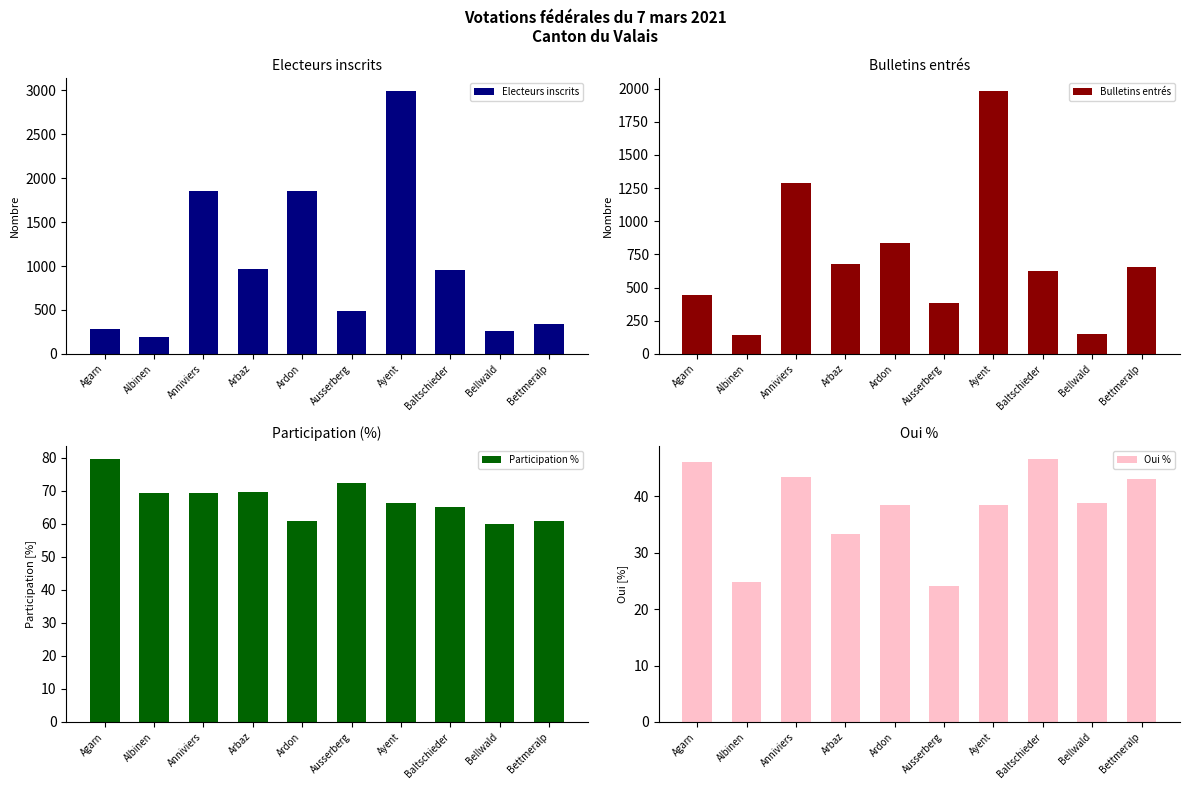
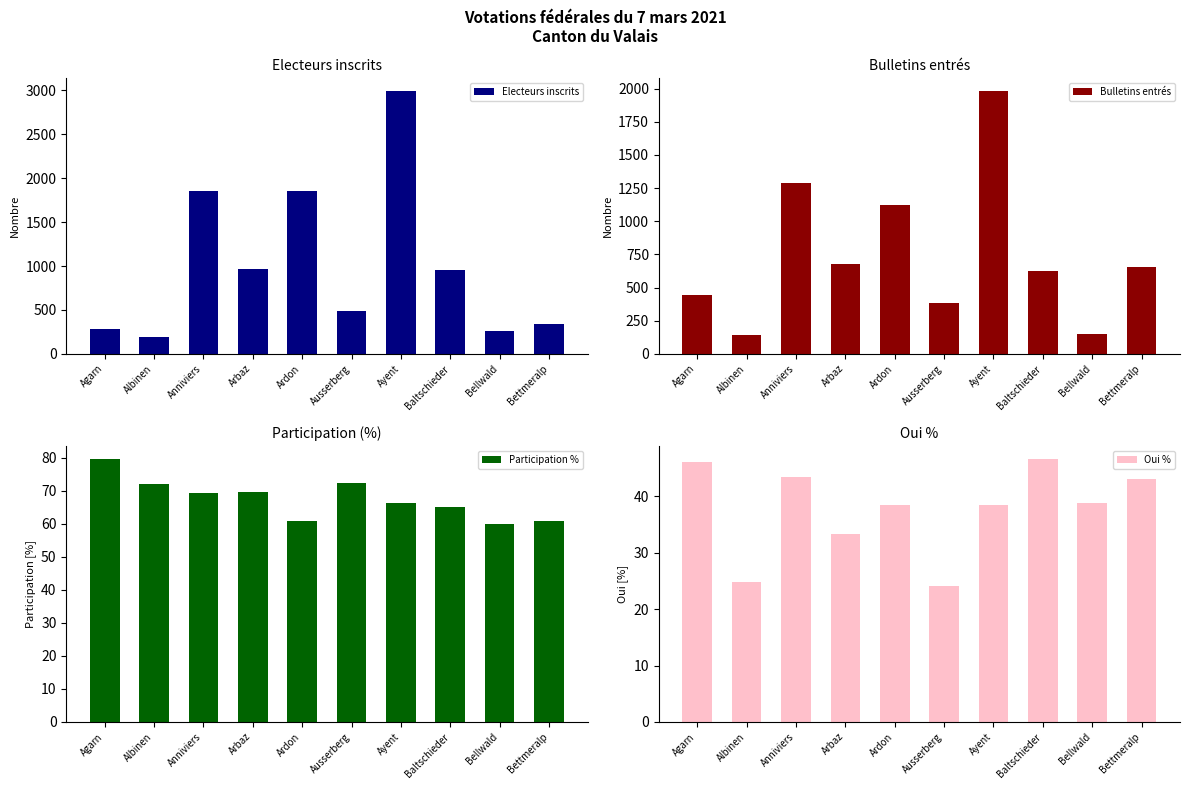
  {
    "Electeurs inscrits": {
      "Agarn": 300,
      "Albinen": 200,
      "Anniviers": 1900,
      "Arbaz": 1000,
      "Ardon": 1900,
      "Ausserberg": 500,
      "Ayent": 3000,
      "Baltschieder": 1000,
      "Bellwald": 300,
      "Bettmeralp": 300
    },
    "Bulletins entrés": {
      "Agarn": 440,
      "Albinen": 140,
      "Anniviers": 1290,
      "Arbaz": 680,
-     "Ardon": 830,
+     "Ardon": 1120,
      "Ausserberg": 380,
      "Ayent": 1980,
      "Baltschieder": 620,
      "Bellwald": 150,
      "Bettmeralp": 660
    },
    "Participation (%)": {
      "Agarn": 80,
-     "Albinen": 69,
+     "Albinen": 72,
      "Anniviers": 69,
      "Arbaz": 70,
      "Ardon": 61,
      "Ausserberg": 72,
      "Ayent": 66,
      "Baltschieder": 65,
      "Bellwald": 60,
      "Bettmeralp": 61
    },
    "Oui %": {
      "Agarn": 46,
      "Albinen": 25,
      "Anniviers": 43,
      "Arbaz": 33,
      "Ardon": 38,
      "Ausserberg": 24,
      "Ayent": 39,
      "Baltschieder": 47,
      "Bellwald": 39,
      "Bettmeralp": 43
    }
  }
